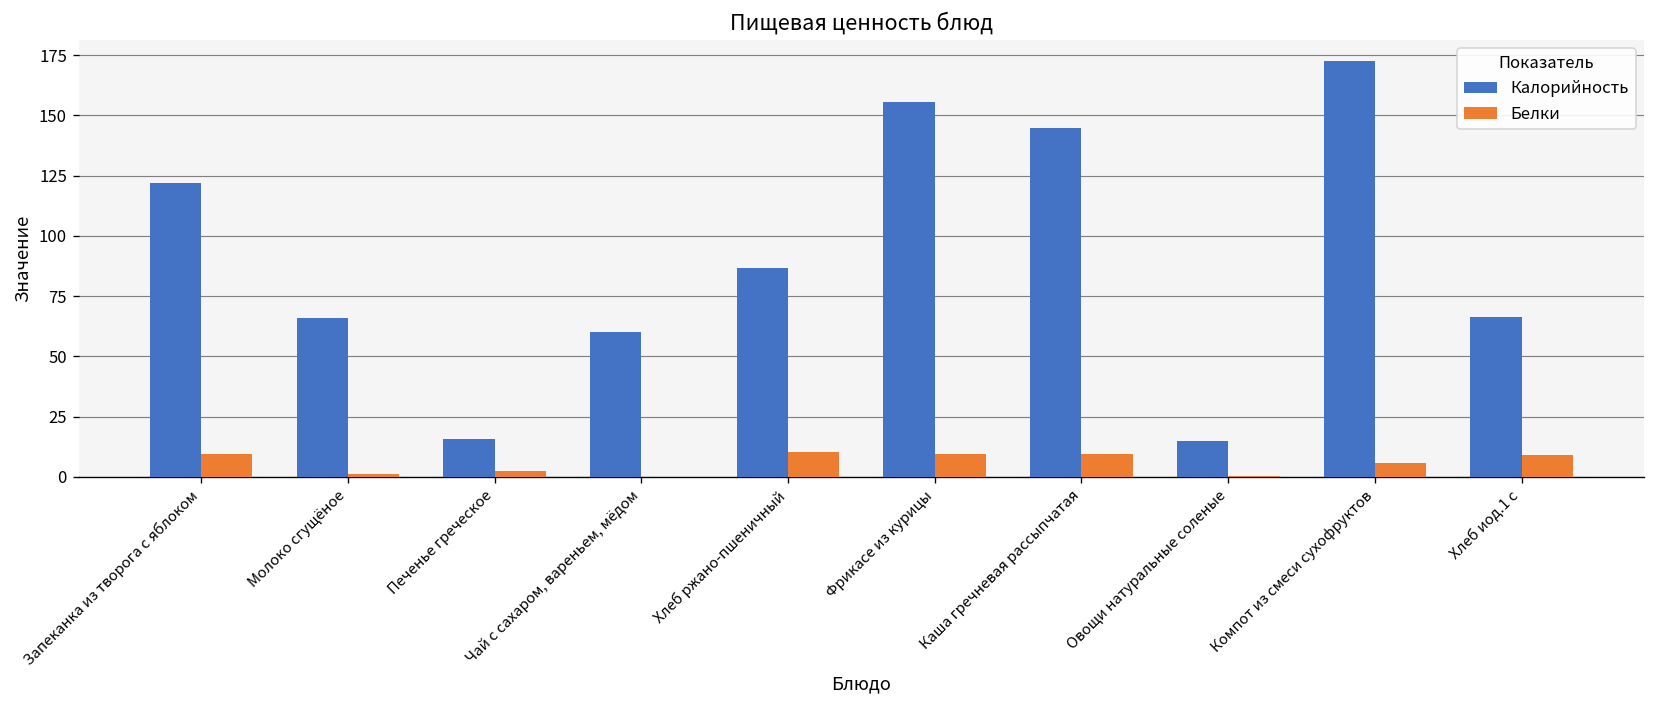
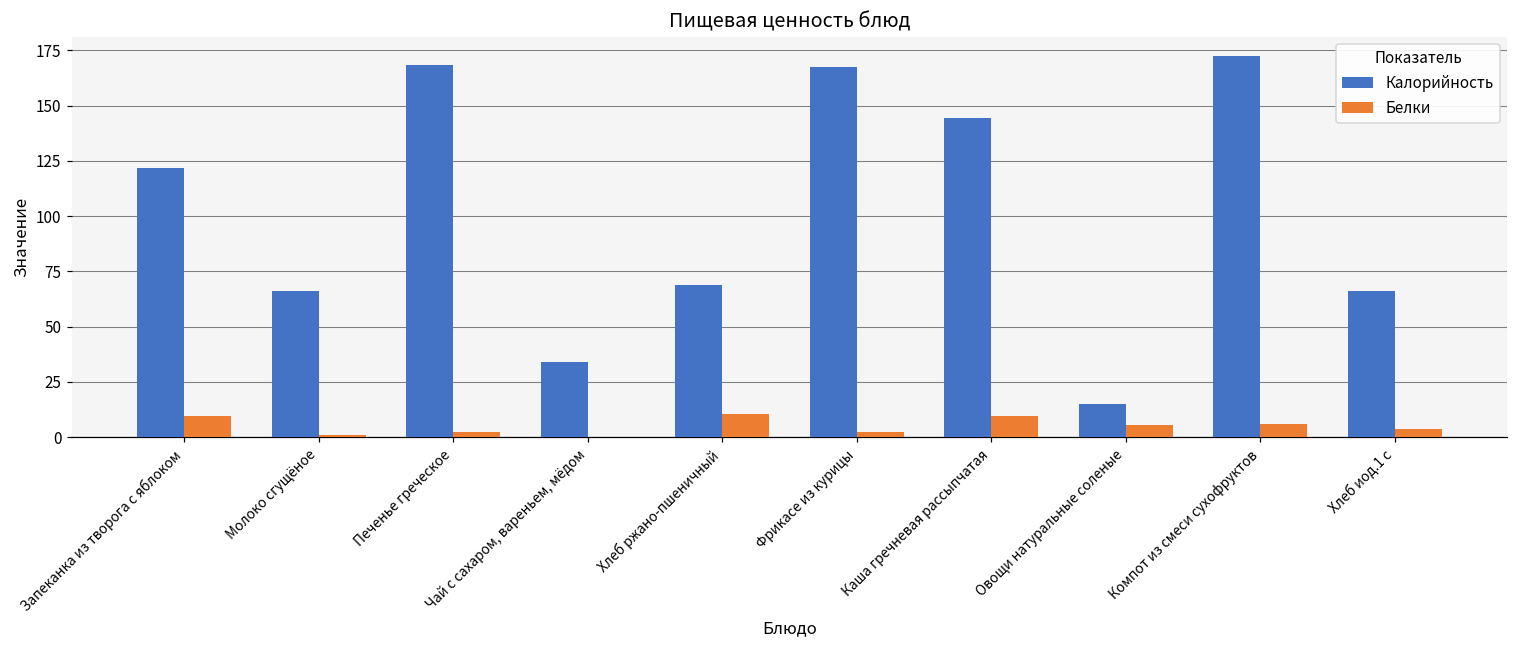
  {
    "Калорийность": {
      "Запеканка из творога с яблоком": 122,
      "Молоко сгущёное": 66,
-     "Печенье греческое": 16,
-     "Чай с сахаром, вареньем, мёдом": 60,
-     "Хлеб ржано-пшеничный": 87,
-     "Фрикасе из курицы": 156,
+     "Печенье греческое": 168,
+     "Чай с сахаром, вареньем, мёдом": 34,
+     "Хлеб ржано-пшеничный": 69,
+     "Фрикасе из курицы": 167,
      "Каша гречневая рассыпчатая": 145,
      "Овощи натуральные соленые": 15,
      "Компот из смеси сухофруктов": 173,
      "Хлеб иод.1 с": 66
    },
    "Белки": {
      "Запеканка из творога с яблоком": 10,
      "Печенье греческое": 3,
      "Хлеб ржано-пшеничный": 10,
-     "Фрикасе из курицы": 9,
+     "Фрикасе из курицы": 2,
      "Каша гречневая рассыпчатая": 10,
-     "Овощи натуральные соленые": 0,
+     "Овощи натуральные соленые": 5,
      "Компот из смеси сухофруктов": 6,
-     "Хлеб иод.1 с": 9
+     "Хлеб иод.1 с": 4
    }
  }
